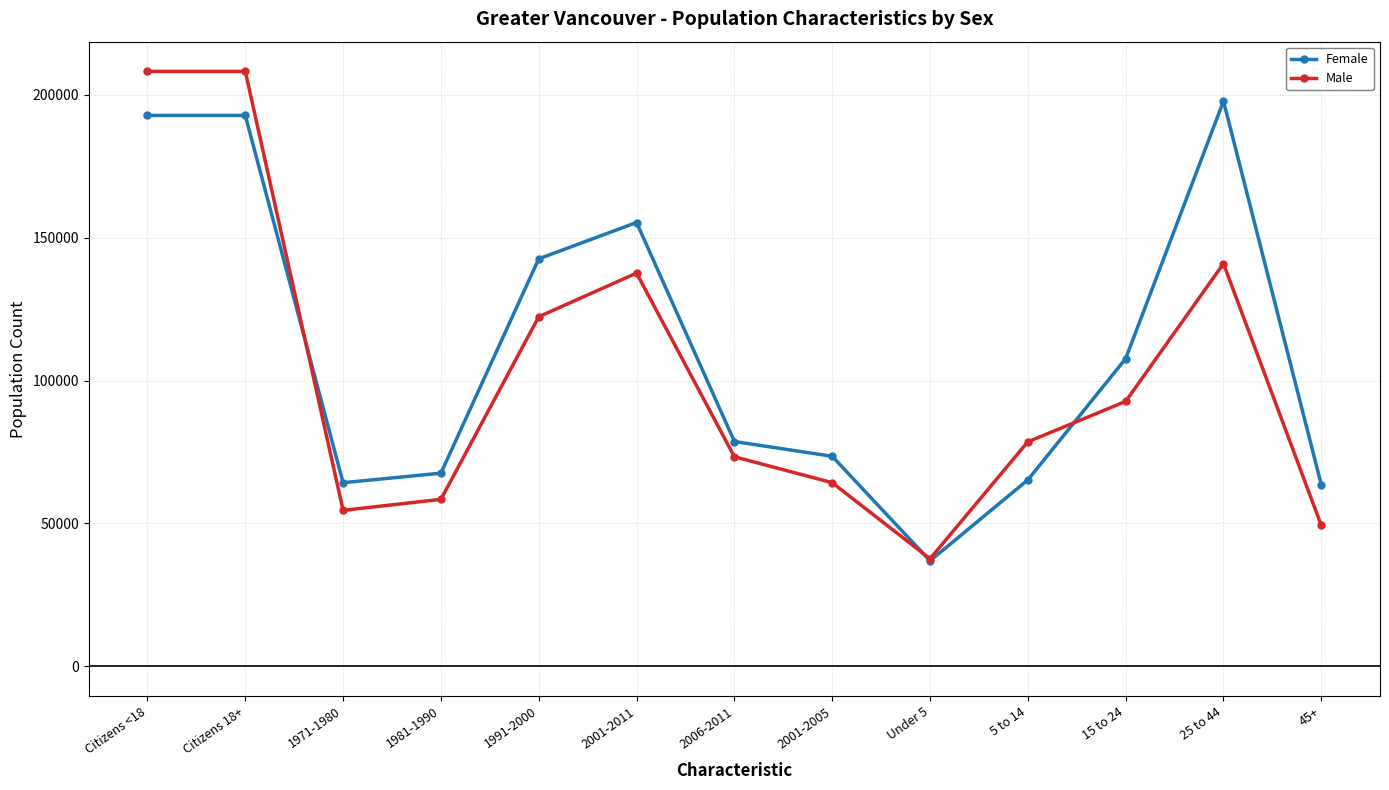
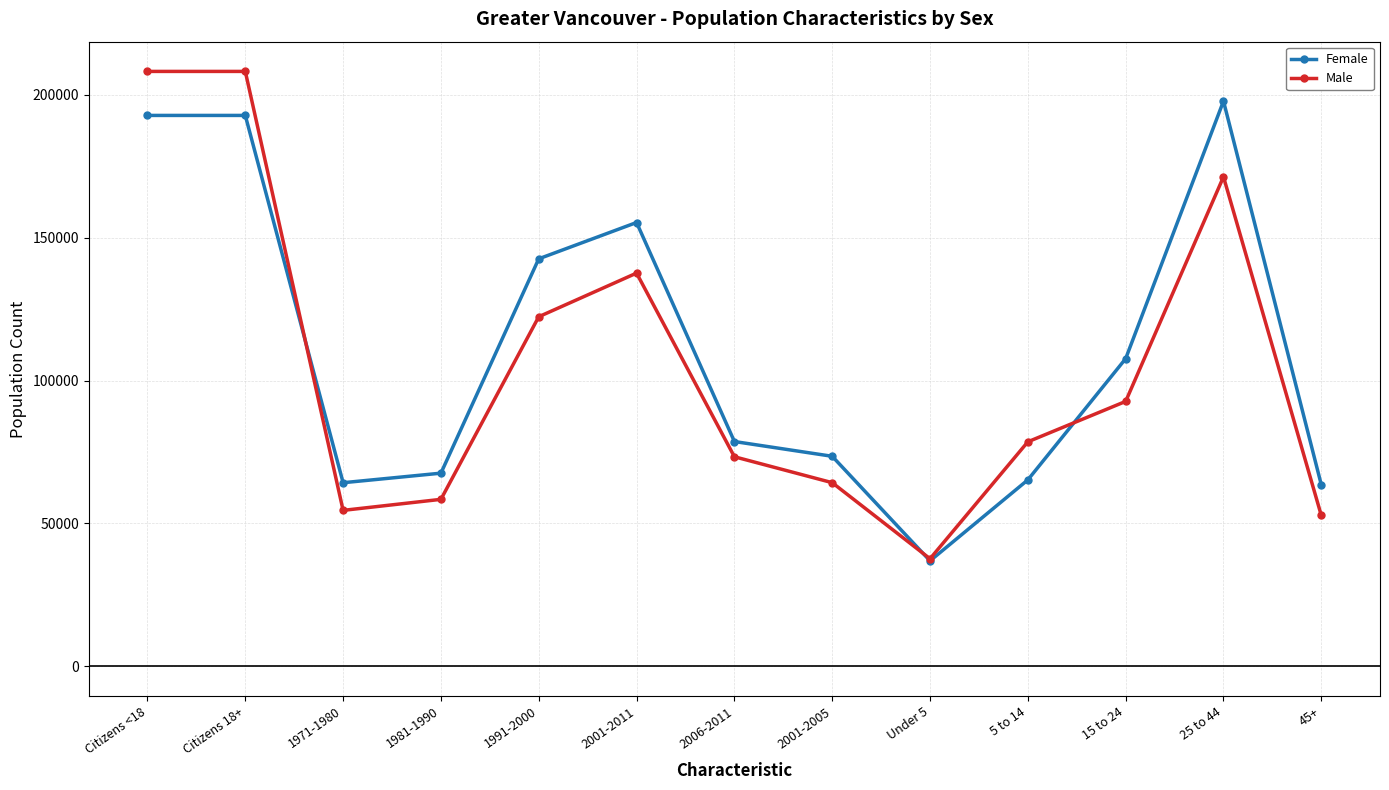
  {
    "Female": {
      "Citizens <18": 193000,
      "Citizens 18+": 193000,
      "1971-1980": 64000,
      "1981-1990": 68000,
      "1991-2000": 143000,
      "2001-2011": 155000,
      "2006-2011": 79000,
      "2001-2005": 73000,
      "5 to 14": 65000,
      "15 to 24": 108000,
      "25 to 44": 198000,
      "45+": 64000
    },
    "Male": {
      "Citizens <18": 208000,
      "Citizens 18+": 208000,
      "1971-1980": 55000,
      "1981-1990": 58000,
      "1991-2000": 122000,
      "2001-2011": 138000,
      "2006-2011": 73000,
      "2001-2005": 64000,
      "5 to 14": 79000,
      "15 to 24": 93000,
-     "25 to 44": 141000,
-     "45+": 49000
+     "25 to 44": 171000,
+     "45+": 53000
    }
  }
